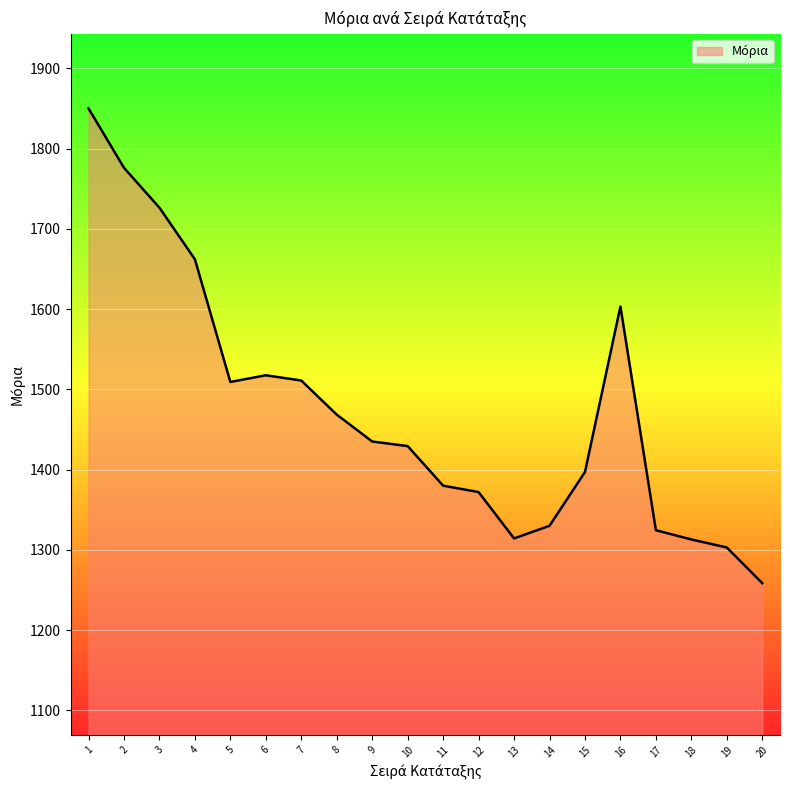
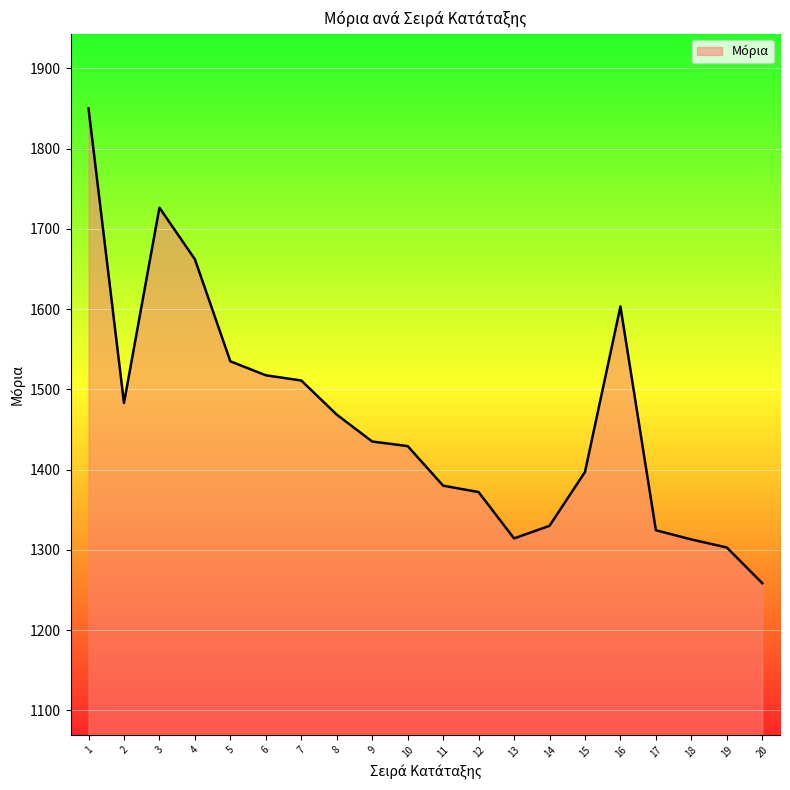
  {
    "1": 1850,
-   "2": 1780,
+   "2": 1480,
    "3": 1730,
    "4": 1660,
-   "5": 1510,
+   "5": 1530,
    "6": 1520,
    "7": 1510,
    "8": 1470,
    "9": 1440,
    "10": 1430,
    "11": 1380,
    "12": 1370,
    "13": 1310,
    "14": 1330,
    "15": 1400,
    "16": 1600,
    "17": 1320,
    "18": 1310,
    "19": 1300,
    "20": 1260
  }
